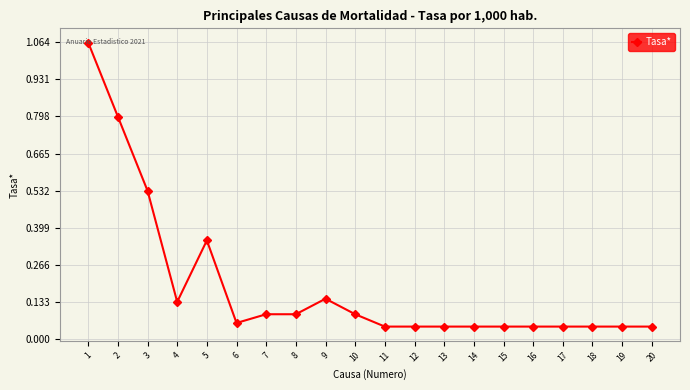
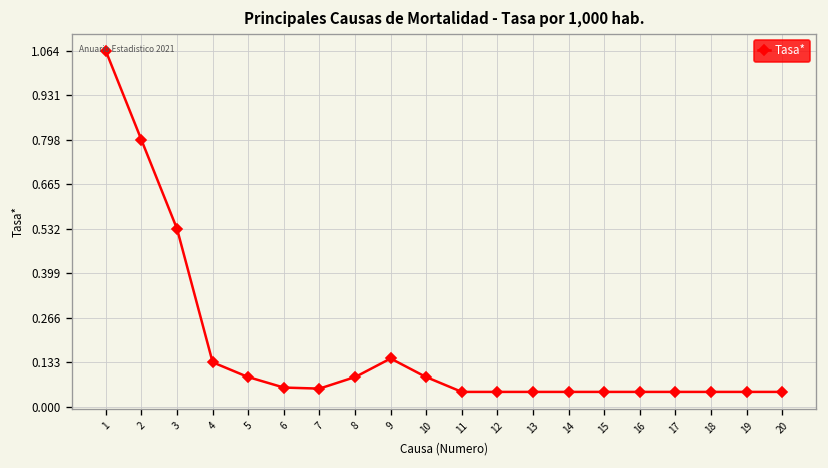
  {
    "2": 0.80,
    "3": 0.53,
    "4": 0.13,
-   "5": 0.35,
+   "5": 0.09,
    "6": 0.06,
-   "7": 0.09,
+   "7": 0.05,
    "8": 0.09,
    "9": 0.14,
    "10": 0.09,
    "11": 0.04,
    "12": 0.04,
    "13": 0.04,
    "14": 0.04,
    "15": 0.04,
    "16": 0.04,
    "17": 0.04,
    "18": 0.04,
    "19": 0.04,
    "20": 0.04
  }
